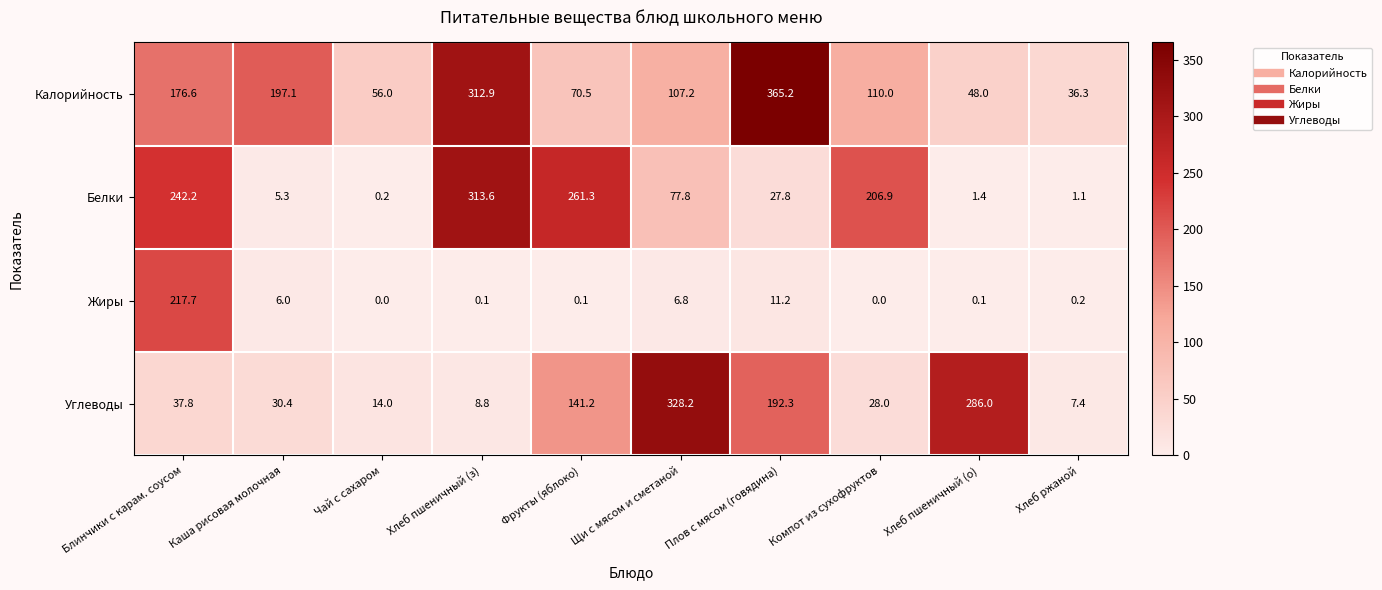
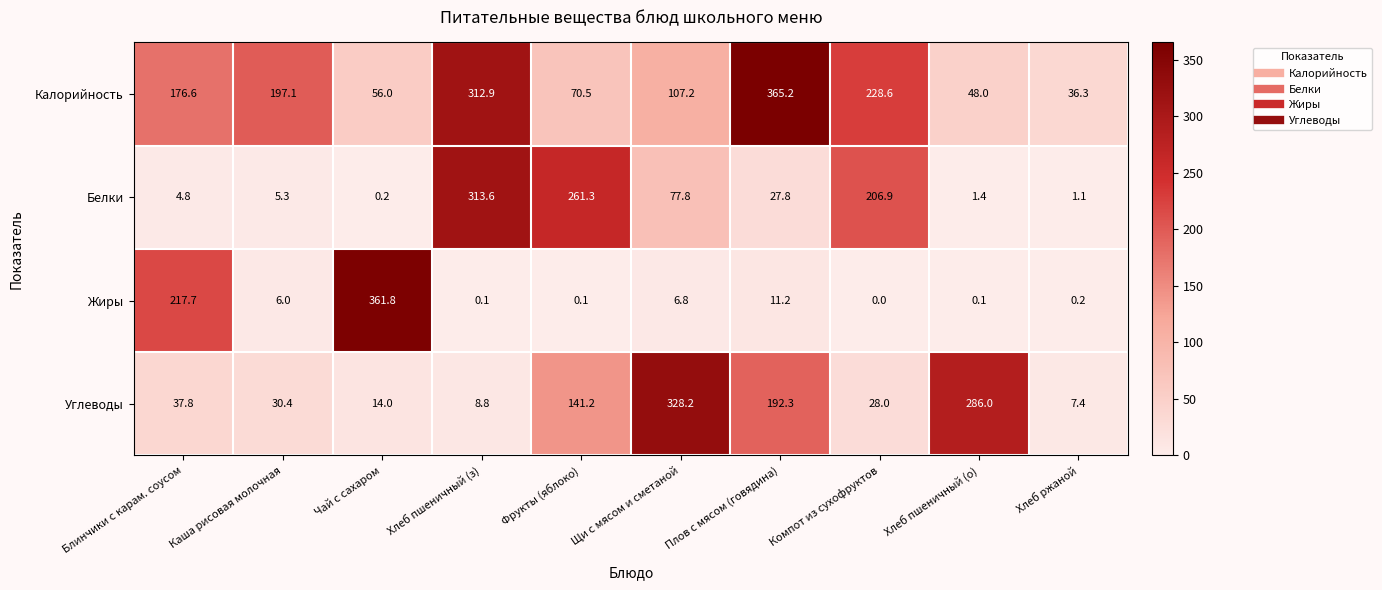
  {
    "Калорийность": {
      "Блинчики с карам. соусом": 176.6,
      "Каша рисовая молочная": 197.1,
      "Чай с сахаром": 56.0,
      "Хлеб пшеничный (з)": 312.9,
      "Фрукты (яблоко)": 70.5,
      "Щи с мясом и сметаной": 107.2,
      "Плов с мясом (говядина)": 365.2,
-     "Компот из сухофруктов": 110.0,
+     "Компот из сухофруктов": 228.6,
      "Хлеб пшеничный (о)": 48.0,
      "Хлеб ржаной": 36.3
    },
    "Белки": {
-     "Блинчики с карам. соусом": 242.2,
+     "Блинчики с карам. соусом": 4.8,
      "Каша рисовая молочная": 5.3,
      "Чай с сахаром": 0.2,
      "Хлеб пшеничный (з)": 313.6,
      "Фрукты (яблоко)": 261.3,
      "Щи с мясом и сметаной": 77.8,
      "Плов с мясом (говядина)": 27.8,
      "Компот из сухофруктов": 206.9,
      "Хлеб пшеничный (о)": 1.4,
      "Хлеб ржаной": 1.1
    },
    "Жиры": {
      "Блинчики с карам. соусом": 217.7,
      "Каша рисовая молочная": 6.0,
-     "Чай с сахаром": 0.0,
+     "Чай с сахаром": 361.8,
      "Хлеб пшеничный (з)": 0.1,
      "Фрукты (яблоко)": 0.1,
      "Щи с мясом и сметаной": 6.8,
      "Плов с мясом (говядина)": 11.2,
      "Компот из сухофруктов": 0.0,
      "Хлеб пшеничный (о)": 0.1,
      "Хлеб ржаной": 0.2
    },
    "Углеводы": {
      "Блинчики с карам. соусом": 37.8,
      "Каша рисовая молочная": 30.4,
      "Чай с сахаром": 14.0,
      "Хлеб пшеничный (з)": 8.8,
      "Фрукты (яблоко)": 141.2,
      "Щи с мясом и сметаной": 328.2,
      "Плов с мясом (говядина)": 192.3,
      "Компот из сухофруктов": 28.0,
      "Хлеб пшеничный (о)": 286.0,
      "Хлеб ржаной": 7.4
    }
  }
